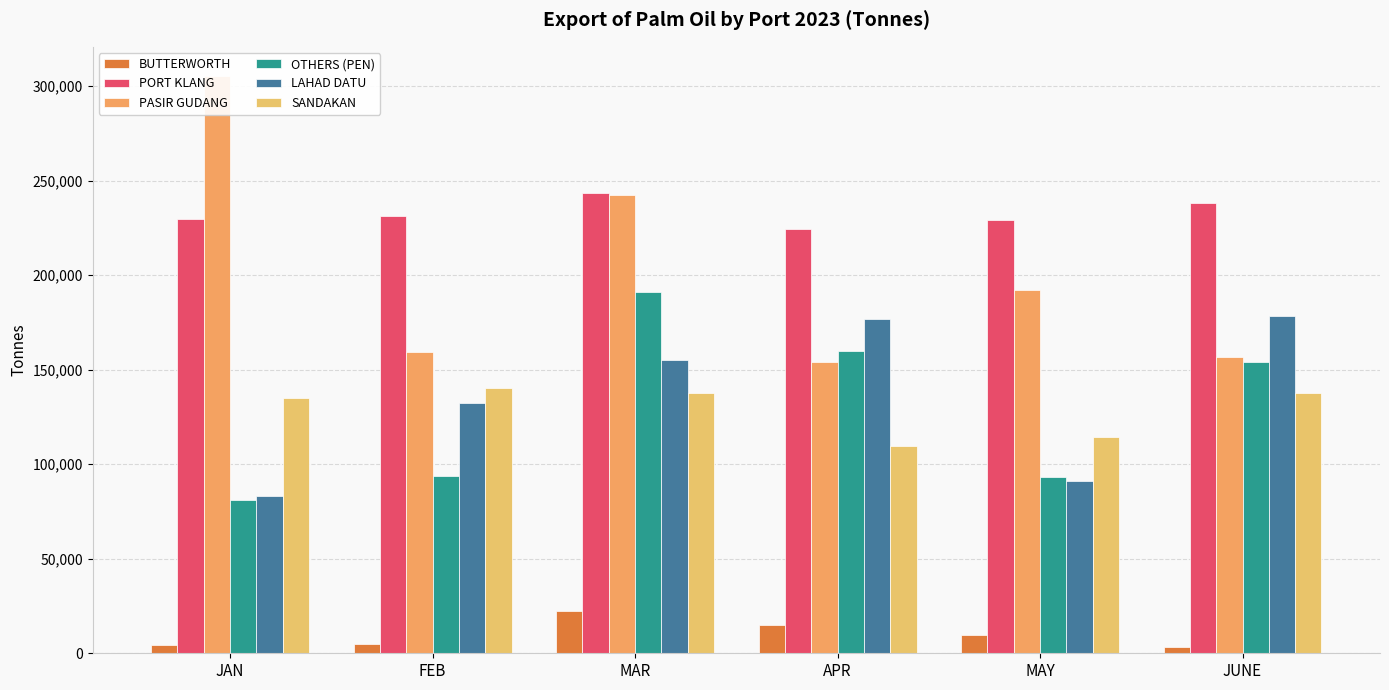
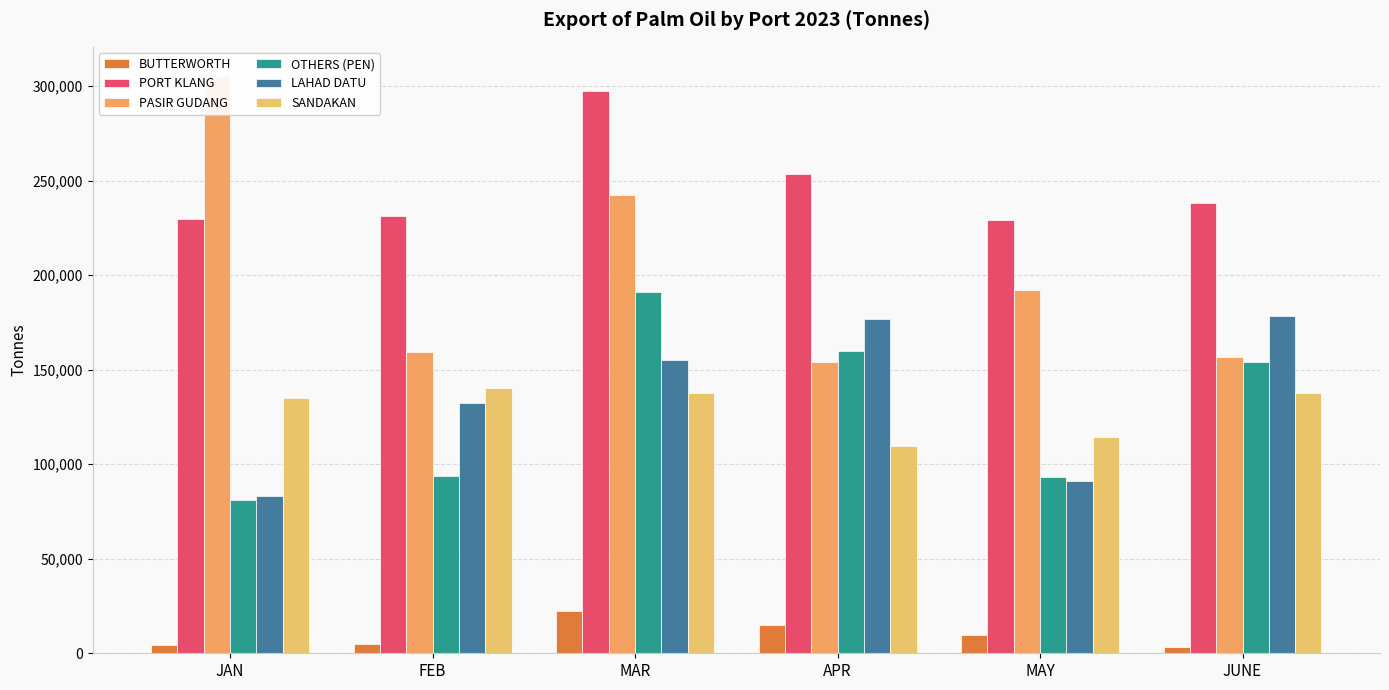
  {
    "PORT KLANG": {
      "JAN": "230,000",
      "FEB": "231,000",
-     "MAR": "243,000",
-     "APR": "224,000",
+     "MAR": "297,000",
+     "APR": "254,000",
      "MAY": "229,000",
      "JUNE": "238,000"
    }
  }
